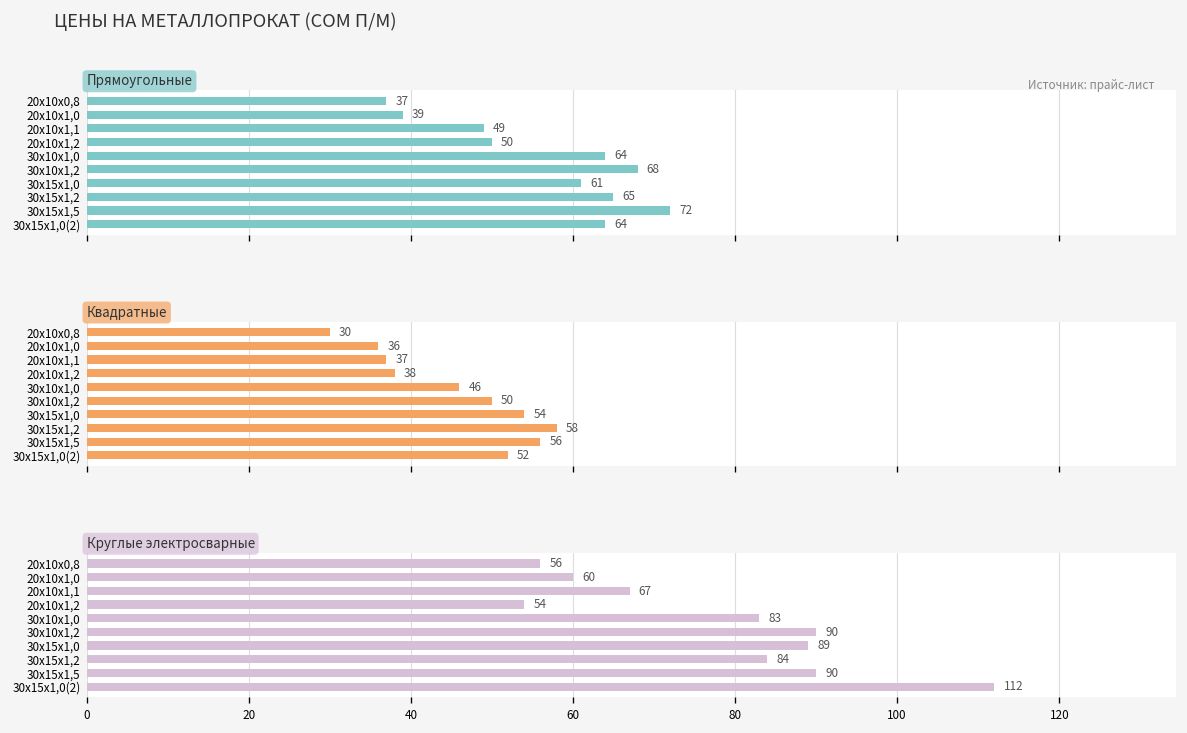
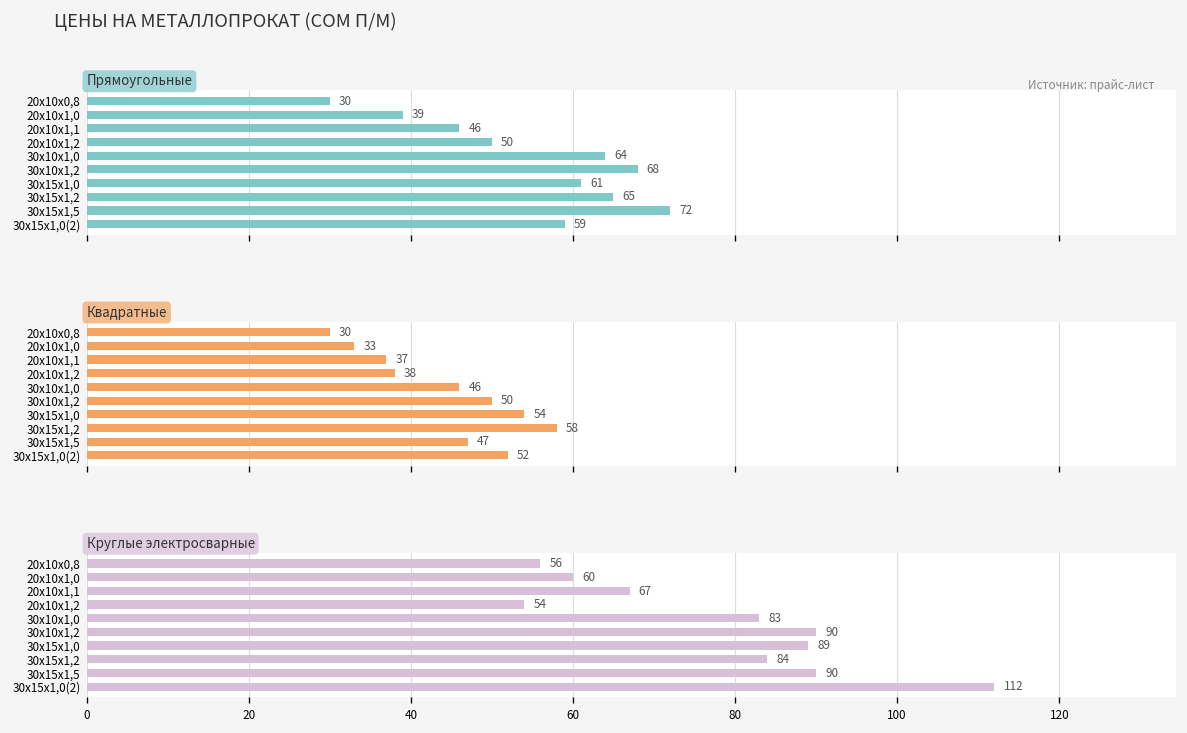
  {
    "Прямоугольные": {
-     "20х10х0,8": 37,
+     "20х10х0,8": 30,
      "20х10х1,0": 39,
-     "20х10х1,1": 49,
+     "20х10х1,1": 46,
      "20х10х1,2": 50,
      "30х10х1,0": 64,
      "30х10х1,2": 68,
      "30х15х1,0": 61,
      "30х15х1,2": 65,
      "30х15х1,5": 72,
-     "30х15х1,0(2)": 64
+     "30х15х1,0(2)": 59
    },
    "Квадратные": {
      "20х10х0,8": 30,
-     "20х10х1,0": 36,
+     "20х10х1,0": 33,
      "20х10х1,1": 37,
      "20х10х1,2": 38,
      "30х10х1,0": 46,
      "30х10х1,2": 50,
      "30х15х1,0": 54,
      "30х15х1,2": 58,
-     "30х15х1,5": 56,
+     "30х15х1,5": 47,
      "30х15х1,0(2)": 52
    },
    "Круглые электросварные": {
      "20х10х0,8": 56,
      "20х10х1,0": 60,
      "20х10х1,1": 67,
      "20х10х1,2": 54,
      "30х10х1,0": 83,
      "30х10х1,2": 90,
      "30х15х1,0": 89,
      "30х15х1,2": 84,
      "30х15х1,5": 90,
      "30х15х1,0(2)": 112
    }
  }
